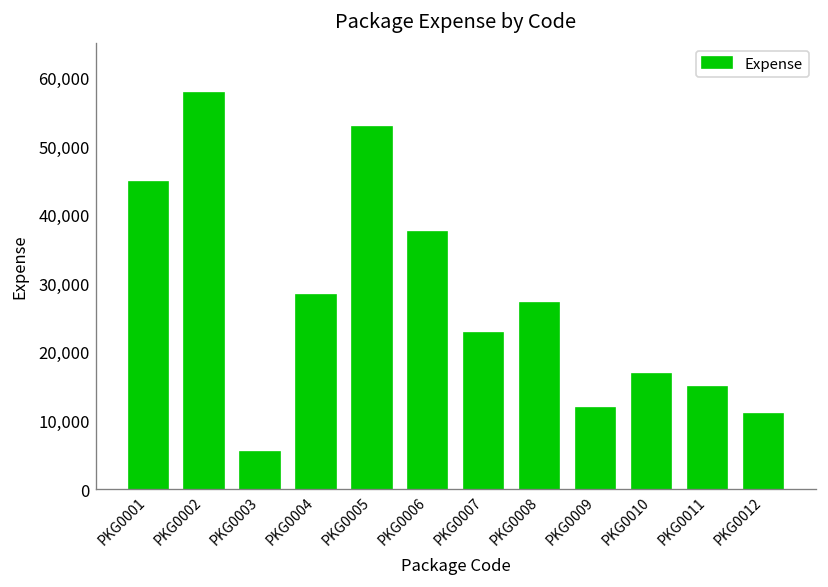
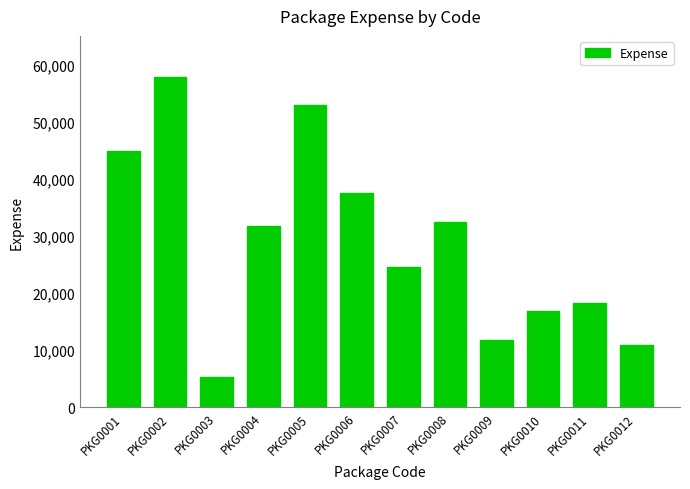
  {
    "PKG0001": "45,000",
    "PKG0002": "58,000",
    "PKG0003": "5,000",
-   "PKG0004": "28,000",
+   "PKG0004": "32,000",
    "PKG0005": "53,000",
    "PKG0006": "37,000",
-   "PKG0007": "23,000",
-   "PKG0008": "27,000",
+   "PKG0007": "25,000",
+   "PKG0008": "32,000",
    "PKG0009": "12,000",
    "PKG0010": "17,000",
-   "PKG0011": "15,000",
+   "PKG0011": "18,000",
    "PKG0012": "11,000"
  }
